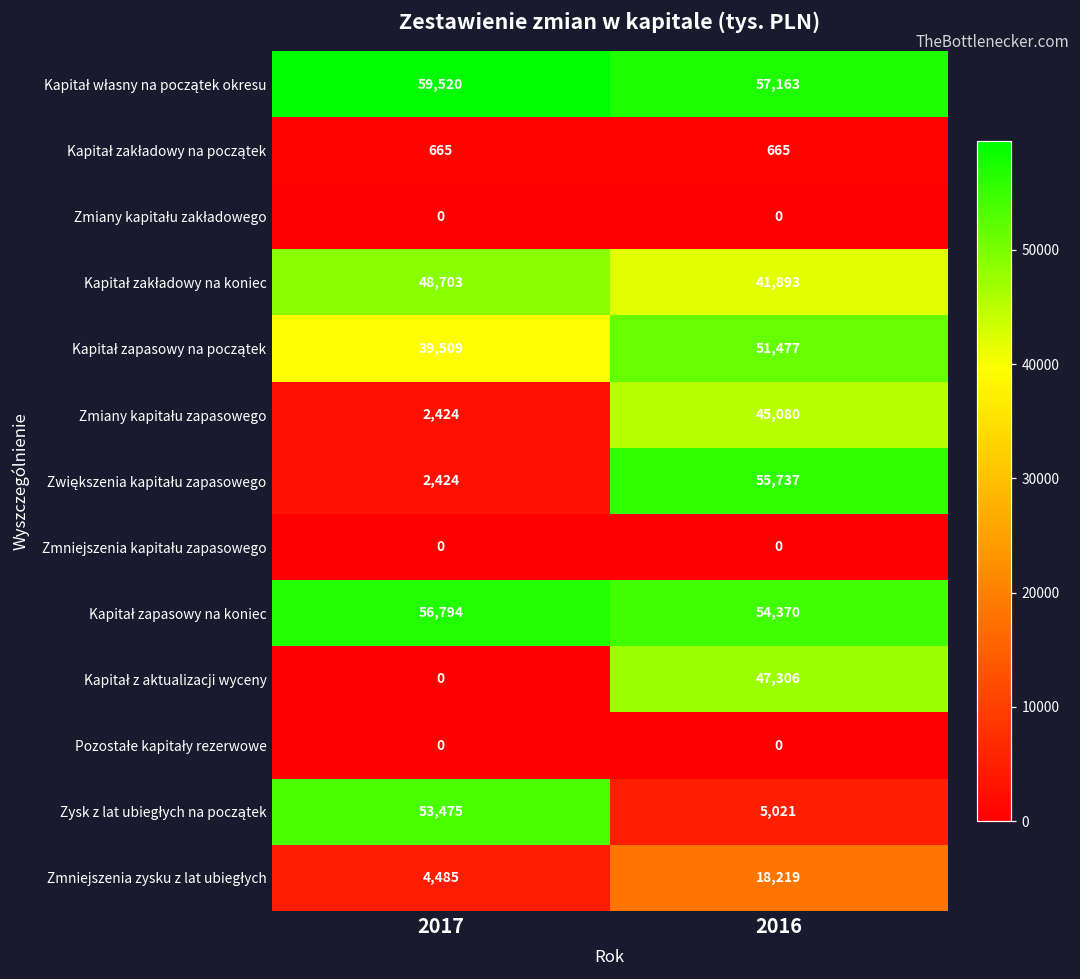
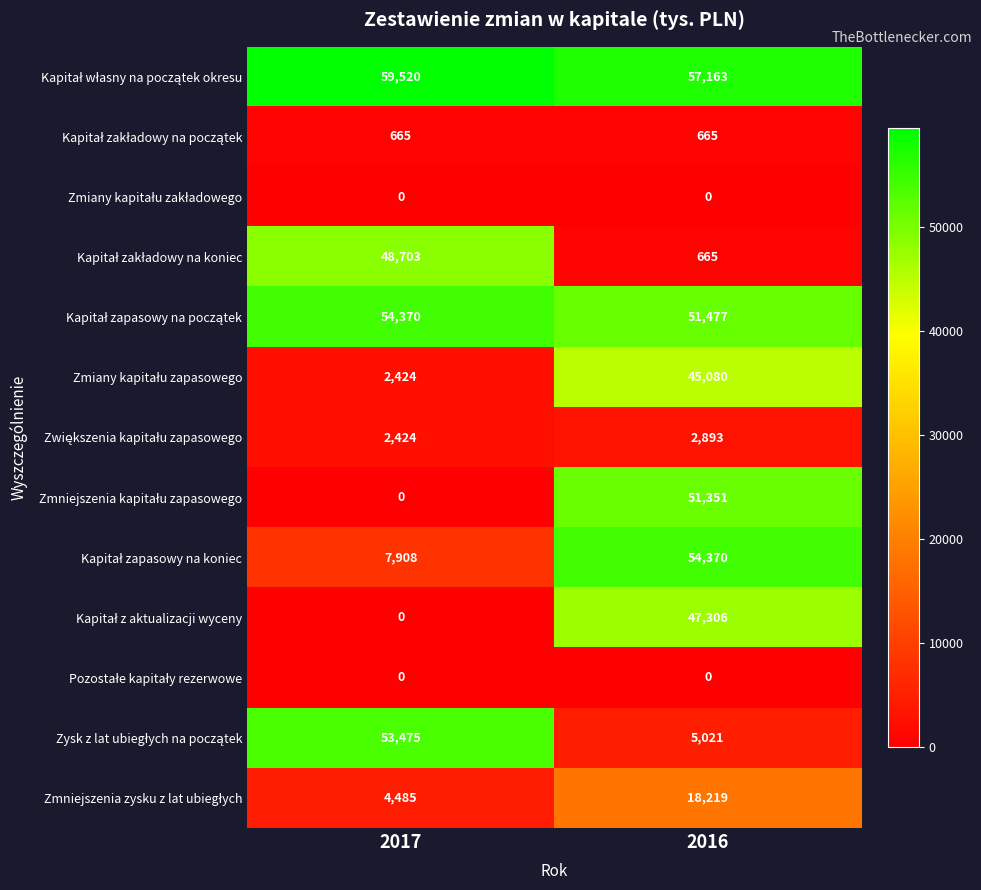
  {
    "Kapitał własny na początek okresu": {
      "2017": "59,520",
      "2016": "57,163"
    },
    "Kapitał zakładowy na początek": {
      "2017": "665",
      "2016": "665"
    },
    "Zmiany kapitału zakładowego": {
      "2017": "0",
      "2016": "0"
    },
    "Kapitał zakładowy na koniec": {
      "2017": "48,703",
-     "2016": "41,893"
+     "2016": "665"
    },
    "Kapitał zapasowy na początek": {
-     "2017": "39,509",
+     "2017": "54,370",
      "2016": "51,477"
    },
    "Zmiany kapitału zapasowego": {
      "2017": "2,424",
      "2016": "45,080"
    },
    "Zwiększenia kapitału zapasowego": {
      "2017": "2,424",
-     "2016": "55,737"
+     "2016": "2,893"
    },
    "Zmniejszenia kapitału zapasowego": {
      "2017": "0",
-     "2016": "0"
+     "2016": "51,351"
    },
    "Kapitał zapasowy na koniec": {
-     "2017": "56,794",
+     "2017": "7,908",
      "2016": "54,370"
    },
    "Kapitał z aktualizacji wyceny": {
      "2017": "0",
      "2016": "47,306"
    },
    "Pozostałe kapitały rezerwowe": {
      "2017": "0",
      "2016": "0"
    },
    "Zysk z lat ubiegłych na początek": {
      "2017": "53,475",
      "2016": "5,021"
    },
    "Zmniejszenia zysku z lat ubiegłych": {
      "2017": "4,485",
      "2016": "18,219"
    }
  }
